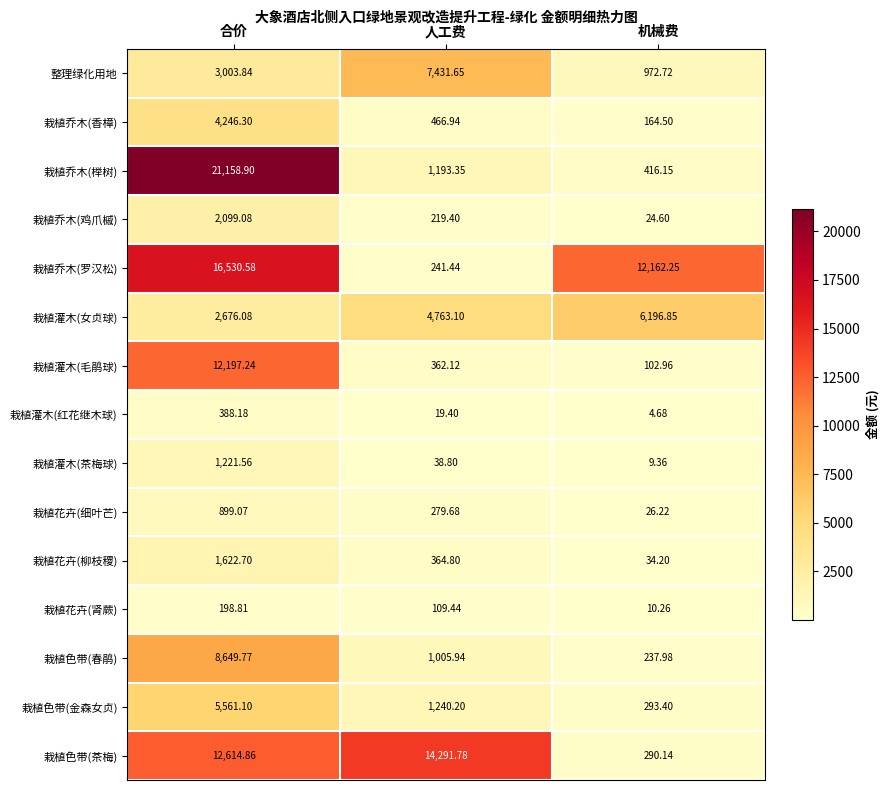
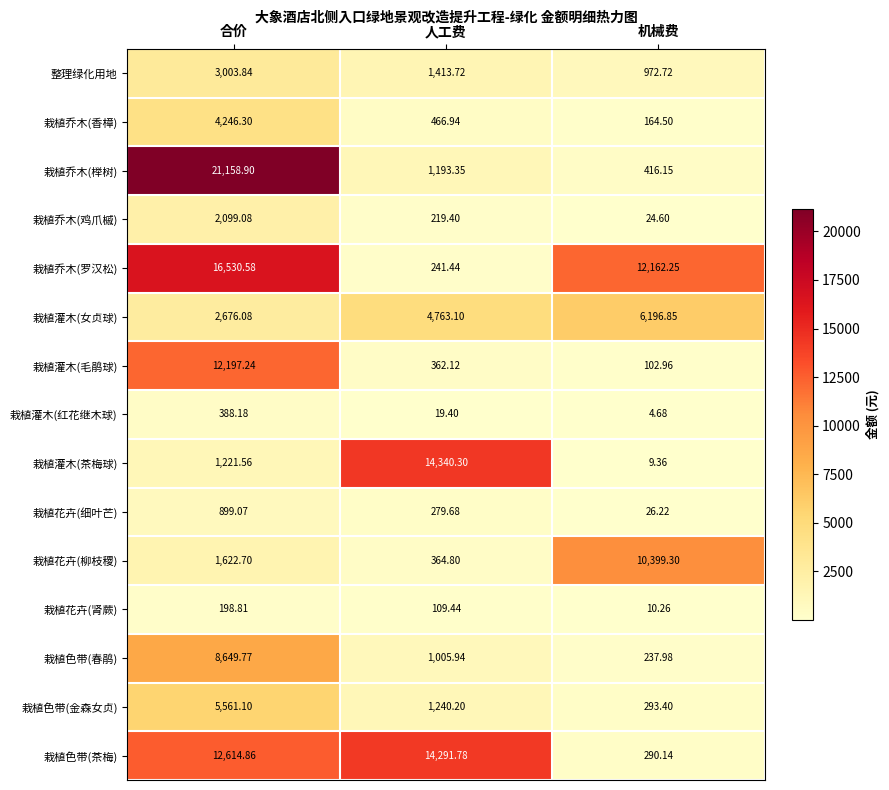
  {
    "整理绿化用地": {
      "合价": "3,003.84",
-     "人工费": "7,431.65",
+     "人工费": "1,413.72",
      "机械费": "972.72"
    },
    "栽植乔木(香樟)": {
      "合价": "4,246.30",
      "人工费": "466.94",
      "机械费": "164.50"
    },
    "栽植乔木(榉树)": {
      "合价": "21,158.90",
      "人工费": "1,193.35",
      "机械费": "416.15"
    },
    "栽植乔木(鸡爪槭)": {
      "合价": "2,099.08",
      "人工费": "219.40",
      "机械费": "24.60"
    },
    "栽植乔木(罗汉松)": {
      "合价": "16,530.58",
      "人工费": "241.44",
      "机械费": "12,162.25"
    },
    "栽植灌木(女贞球)": {
      "合价": "2,676.08",
      "人工费": "4,763.10",
      "机械费": "6,196.85"
    },
    "栽植灌木(毛鹃球)": {
      "合价": "12,197.24",
      "人工费": "362.12",
      "机械费": "102.96"
    },
    "栽植灌木(红花继木球)": {
      "合价": "388.18",
      "人工费": "19.40",
      "机械费": "4.68"
    },
    "栽植灌木(茶梅球)": {
      "合价": "1,221.56",
-     "人工费": "38.80",
+     "人工费": "14,340.30",
      "机械费": "9.36"
    },
    "栽植花卉(细叶芒)": {
      "合价": "899.07",
      "人工费": "279.68",
      "机械费": "26.22"
    },
    "栽植花卉(柳枝稷)": {
      "合价": "1,622.70",
      "人工费": "364.80",
-     "机械费": "34.20"
+     "机械费": "10,399.30"
    },
    "栽植花卉(肾蕨)": {
      "合价": "198.81",
      "人工费": "109.44",
      "机械费": "10.26"
    },
    "栽植色带(春鹃)": {
      "合价": "8,649.77",
      "人工费": "1,005.94",
      "机械费": "237.98"
    },
    "栽植色带(金森女贞)": {
      "合价": "5,561.10",
      "人工费": "1,240.20",
      "机械费": "293.40"
    },
    "栽植色带(茶梅)": {
      "合价": "12,614.86",
      "人工费": "14,291.78",
      "机械费": "290.14"
    }
  }
